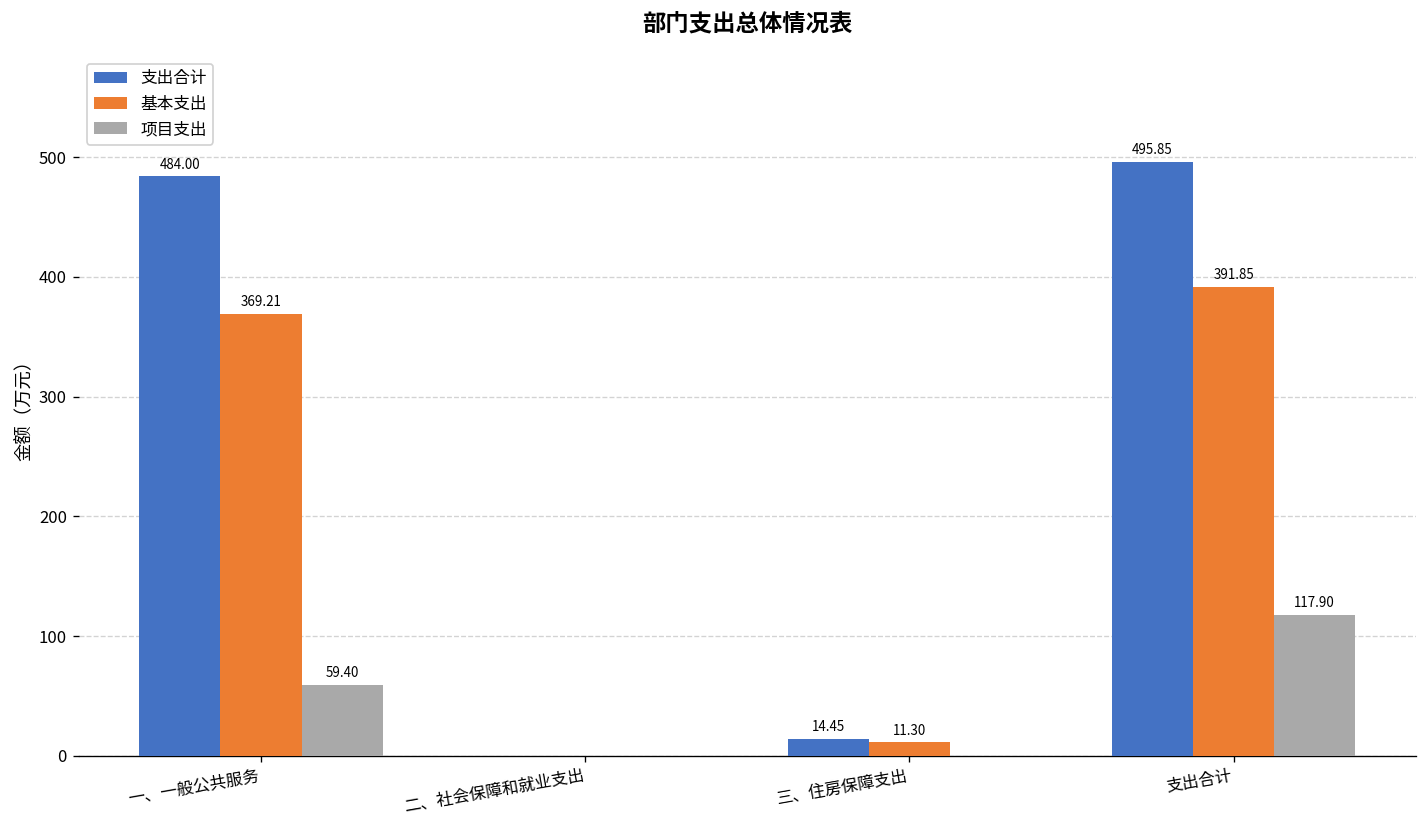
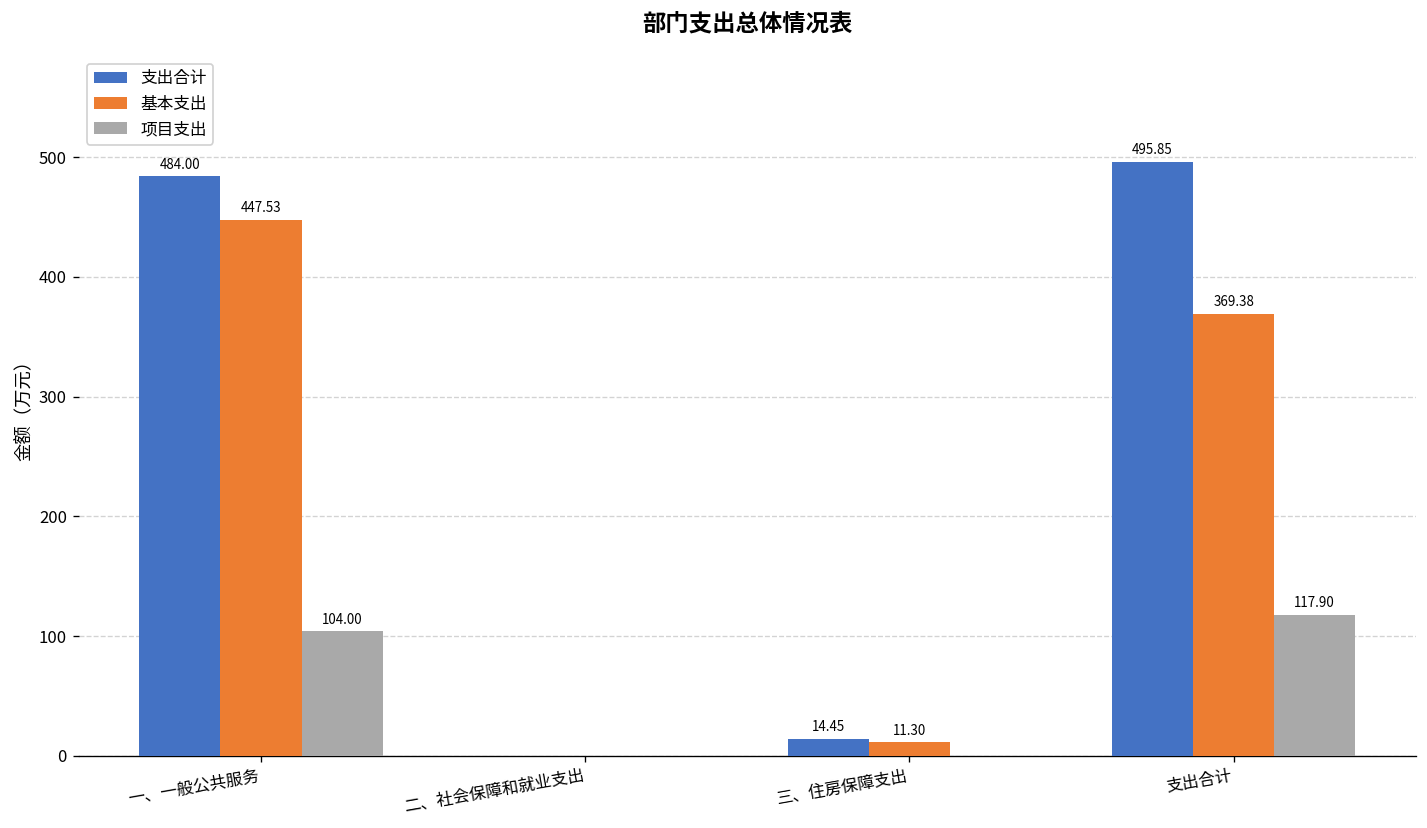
  {
    "支出合计": {
      "一、一般公共服务": 484.00,
      "三、住房保障支出": 14.45,
      "支出合计": 495.85
    },
    "基本支出": {
-     "一、一般公共服务": 369.21,
+     "一、一般公共服务": 447.53,
      "三、住房保障支出": 11.30,
-     "支出合计": 391.85
+     "支出合计": 369.38
    },
    "项目支出": {
-     "一、一般公共服务": 59.40,
+     "一、一般公共服务": 104.00,
      "支出合计": 117.90
    }
  }
